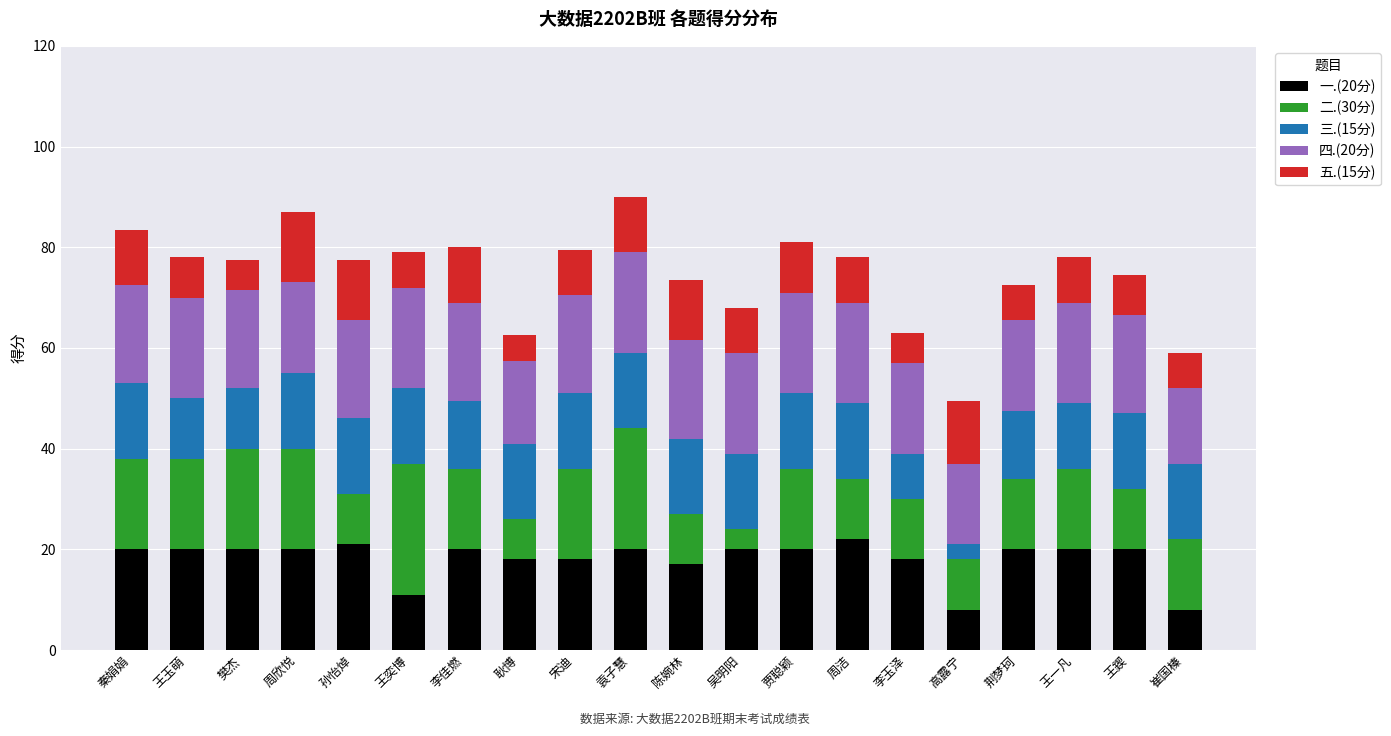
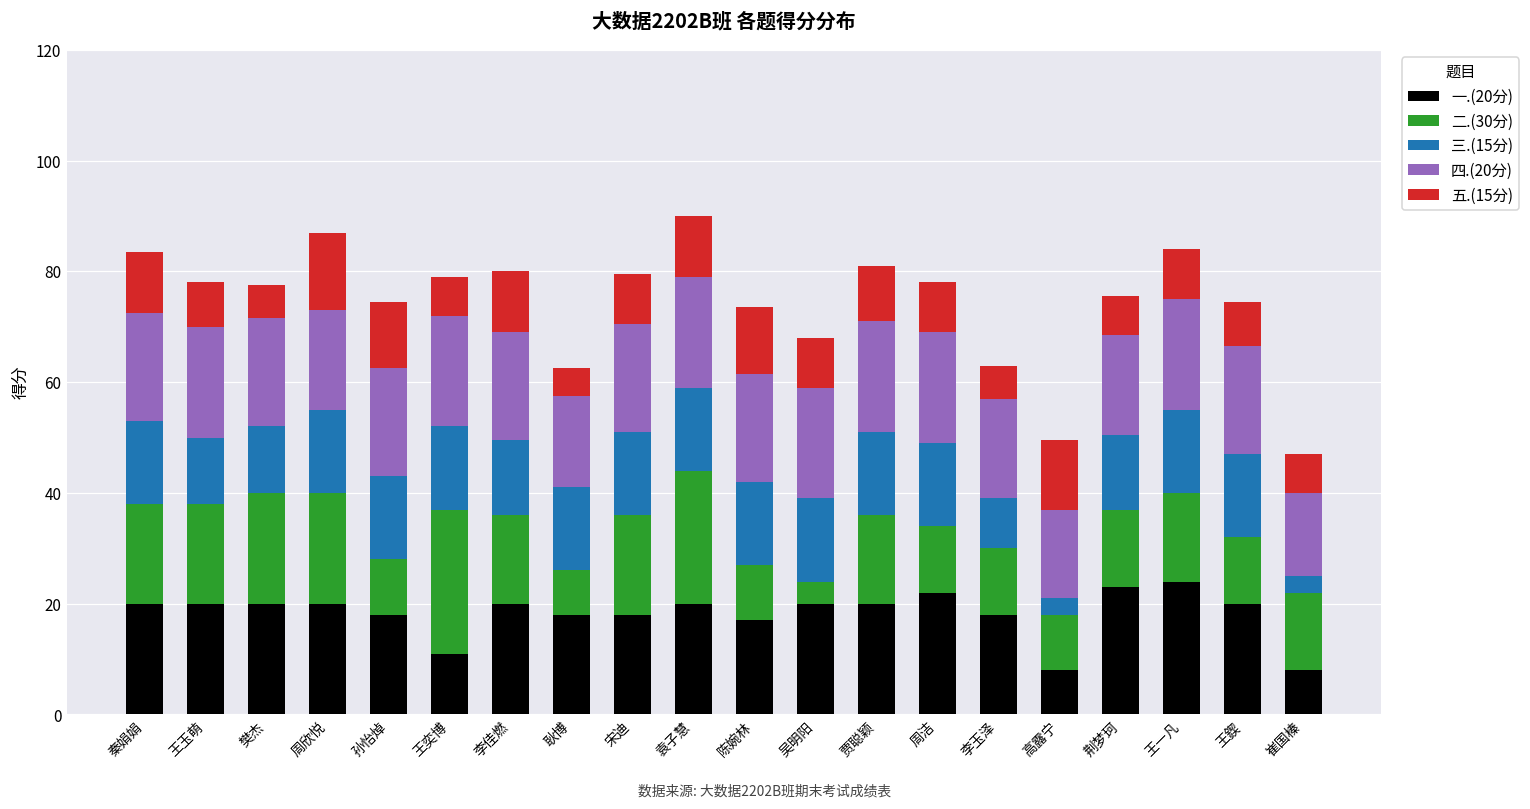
  {
    "一.(20分)": {
      "秦娟娟": 20,
      "王玉萌": 20,
      "樊杰": 20,
      "周欣悦": 20,
-     "孙怡焯": 21,
+     "孙怡焯": 18,
      "王奕博": 11,
      "李佳燃": 20,
      "耿博": 18,
      "宋迪": 18,
      "袁子慧": 20,
      "陈婉林": 17,
      "吴明阳": 20,
      "贾聪颖": 20,
      "周洁": 22,
      "李玉泽": 18,
      "高露宁": 8,
-     "荆梦珂": 20,
-     "王一凡": 20,
+     "荆梦珂": 23,
+     "王一凡": 24,
      "王鍥": 20,
      "崔国榛": 8
    },
    "二.(30分)": {
      "秦娟娟": 18,
      "王玉萌": 18,
      "樊杰": 20,
      "周欣悦": 20,
      "孙怡焯": 10,
      "王奕博": 26,
      "李佳燃": 16,
      "耿博": 8,
      "宋迪": 18,
      "袁子慧": 24,
      "陈婉林": 10,
      "吴明阳": 4,
      "贾聪颖": 16,
      "周洁": 12,
      "李玉泽": 12,
      "高露宁": 10,
      "荆梦珂": 14,
      "王一凡": 16,
      "王鍥": 12,
      "崔国榛": 14
    },
    "三.(15分)": {
      "秦娟娟": 15,
      "王玉萌": 12,
      "樊杰": 12,
      "周欣悦": 15,
      "孙怡焯": 15,
      "王奕博": 15,
      "李佳燃": 14,
      "耿博": 15,
      "宋迪": 15,
      "袁子慧": 15,
      "陈婉林": 15,
      "吴明阳": 15,
      "贾聪颖": 15,
      "周洁": 15,
      "李玉泽": 9,
      "高露宁": 3,
      "荆梦珂": 14,
-     "王一凡": 13,
+     "王一凡": 15,
      "王鍥": 15,
-     "崔国榛": 15
+     "崔国榛": 3
    },
    "四.(20分)": {
      "秦娟娟": 20,
      "王玉萌": 20,
      "樊杰": 20,
      "周欣悦": 18,
      "孙怡焯": 20,
      "王奕博": 20,
      "李佳燃": 20,
      "耿博": 17,
      "宋迪": 20,
      "袁子慧": 20,
      "陈婉林": 20,
      "吴明阳": 20,
      "贾聪颖": 20,
      "周洁": 20,
      "李玉泽": 18,
      "高露宁": 16,
      "荆梦珂": 18,
      "王一凡": 20,
      "王鍥": 20,
      "崔国榛": 15
    },
    "五.(15分)": {
      "秦娟娟": 11,
      "王玉萌": 8,
      "樊杰": 6,
      "周欣悦": 14,
      "孙怡焯": 12,
      "王奕博": 7,
      "李佳燃": 11,
      "耿博": 5,
      "宋迪": 9,
      "袁子慧": 11,
      "陈婉林": 12,
      "吴明阳": 9,
      "贾聪颖": 10,
      "周洁": 9,
      "李玉泽": 6,
      "高露宁": 13,
      "荆梦珂": 7,
      "王一凡": 9,
      "王鍥": 8,
      "崔国榛": 7
    }
  }
